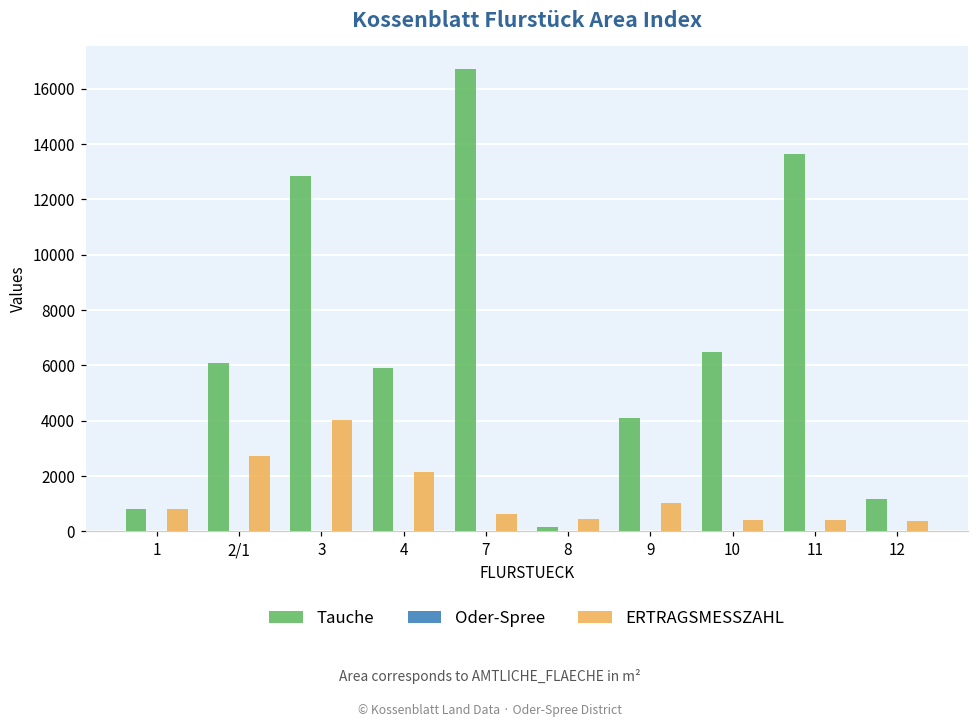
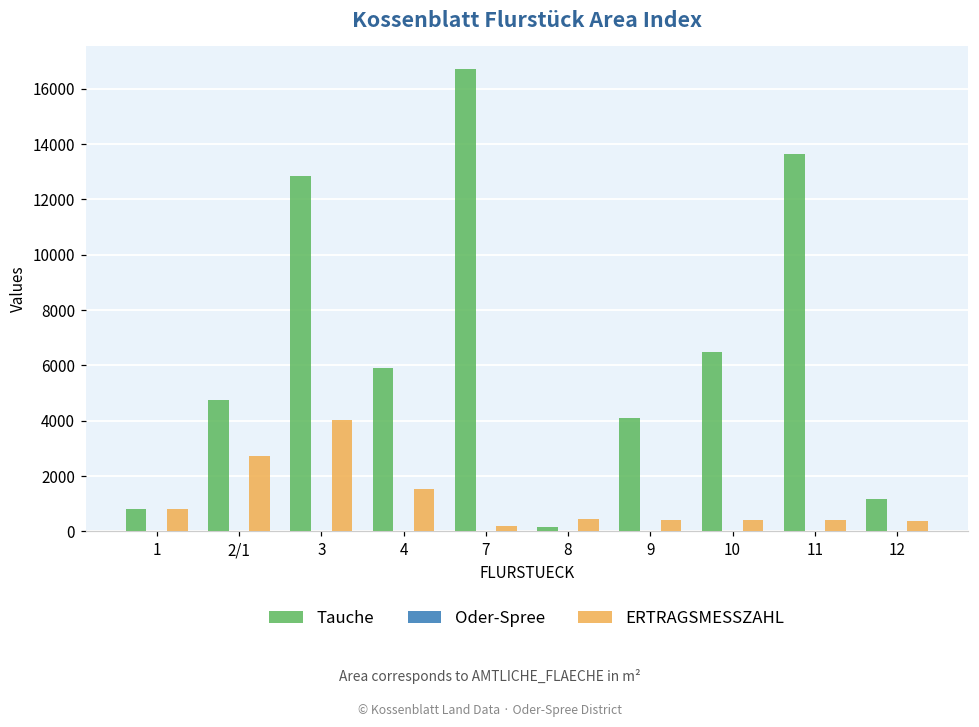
  {
    "Tauche": {
      "1": 800,
-     "2/1": 6100,
+     "2/1": 4700,
      "3": 12900,
      "4": 5900,
      "7": 16700,
      "8": 100,
      "9": 4100,
      "10": 6500,
      "11": 13600,
      "12": 1200
    },
    "ERTRAGSMESSZAHL": {
      "1": 800,
      "2/1": 2700,
      "3": 4000,
-     "4": 2100,
-     "7": 600,
+     "4": 1500,
+     "7": 200,
      "8": 400,
-     "9": 1000,
+     "9": 400,
      "10": 400,
      "11": 400,
      "12": 400
    }
  }
